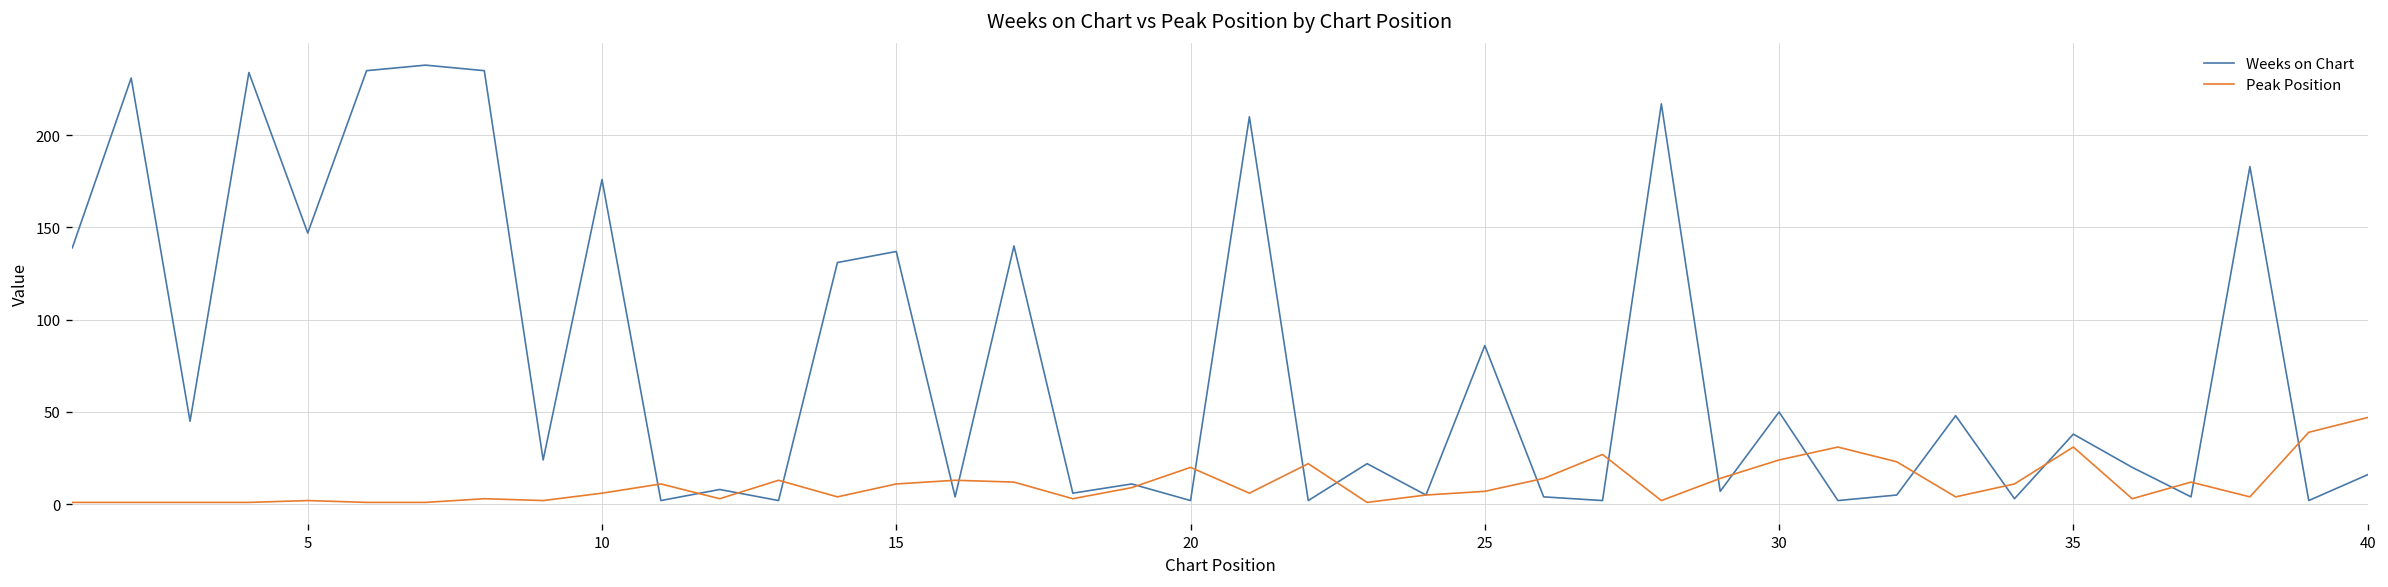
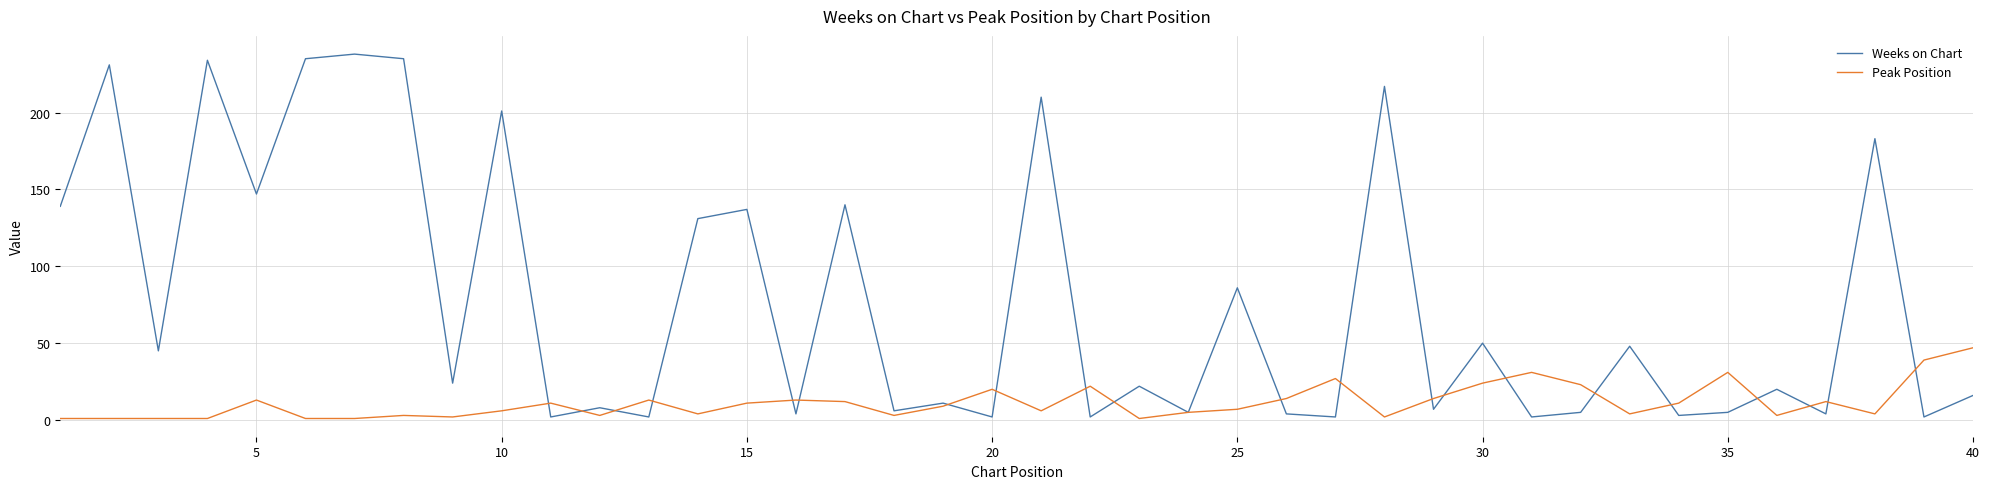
  {
    "Weeks on Chart": {
      "5": 147,
-     "10": 176,
+     "10": 201,
      "15": 137,
      "20": 2,
      "25": 86,
      "30": 50,
-     "35": 38,
+     "35": 5,
      "40": 16
    },
    "Peak Position": {
-     "5": 2,
+     "5": 13,
      "10": 6,
      "15": 11,
      "20": 20,
      "25": 7,
      "30": 24,
      "35": 31,
      "40": 47
    }
  }
